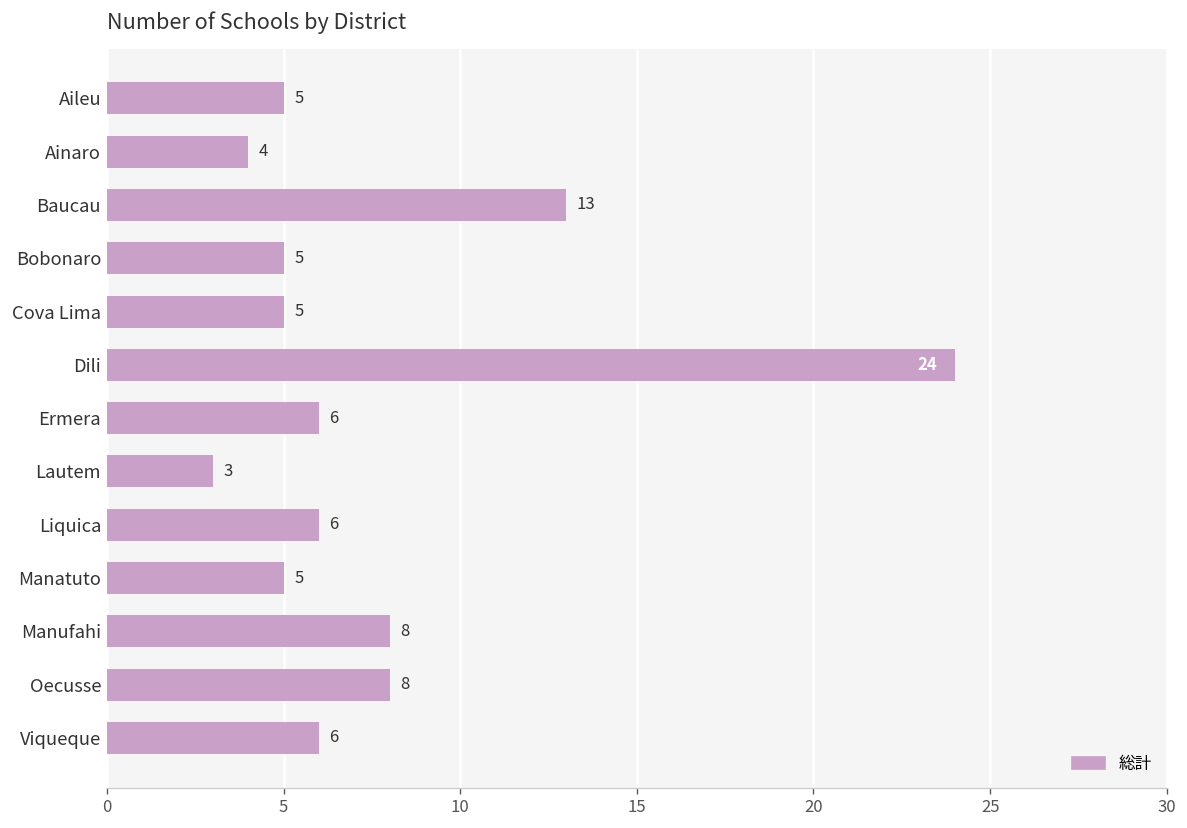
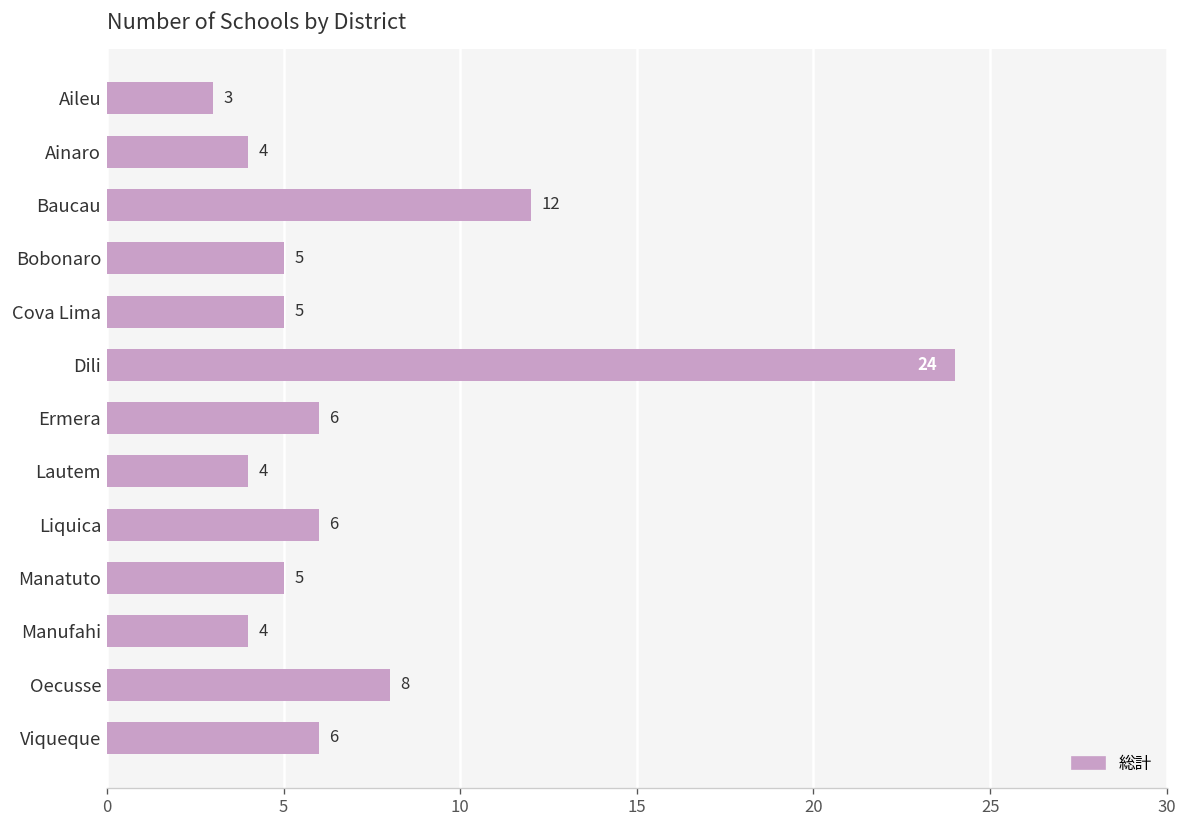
  {
-   "Aileu": 5,
+   "Aileu": 3,
    "Ainaro": 4,
-   "Baucau": 13,
+   "Baucau": 12,
    "Bobonaro": 5,
    "Cova Lima": 5,
    "Dili": 24,
    "Ermera": 6,
-   "Lautem": 3,
+   "Lautem": 4,
    "Liquica": 6,
    "Manatuto": 5,
-   "Manufahi": 8,
+   "Manufahi": 4,
    "Oecusse": 8,
    "Viqueque": 6
  }
